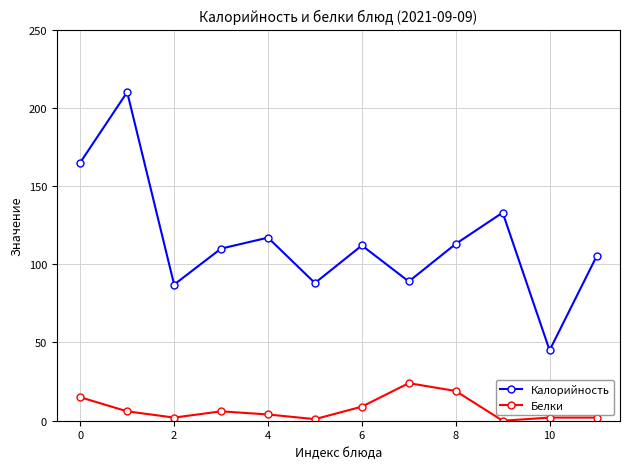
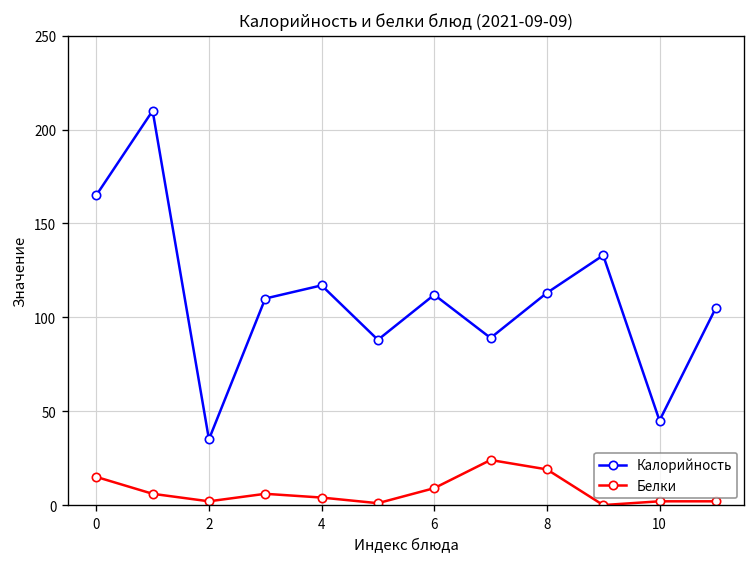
  {
    "Калорийность": {
      "0": 165,
-     "2": 87,
+     "2": 35,
      "4": 117,
      "6": 112,
      "8": 113,
      "10": 45
    },
    "Белки": {
      "0": 15,
      "2": 2,
      "4": 4,
      "6": 9,
      "8": 19,
      "10": 2
    }
  }
